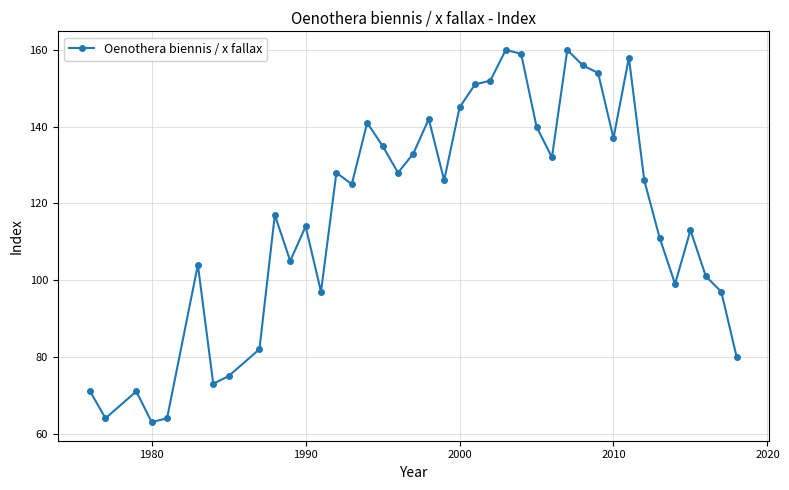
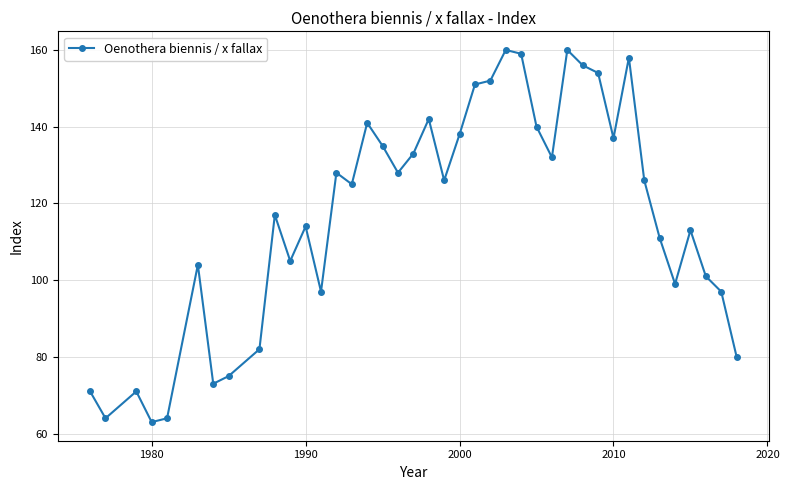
  {
    "1980": 63,
    "1990": 114,
-   "2000": 145,
+   "2000": 138,
    "2010": 137
  }
